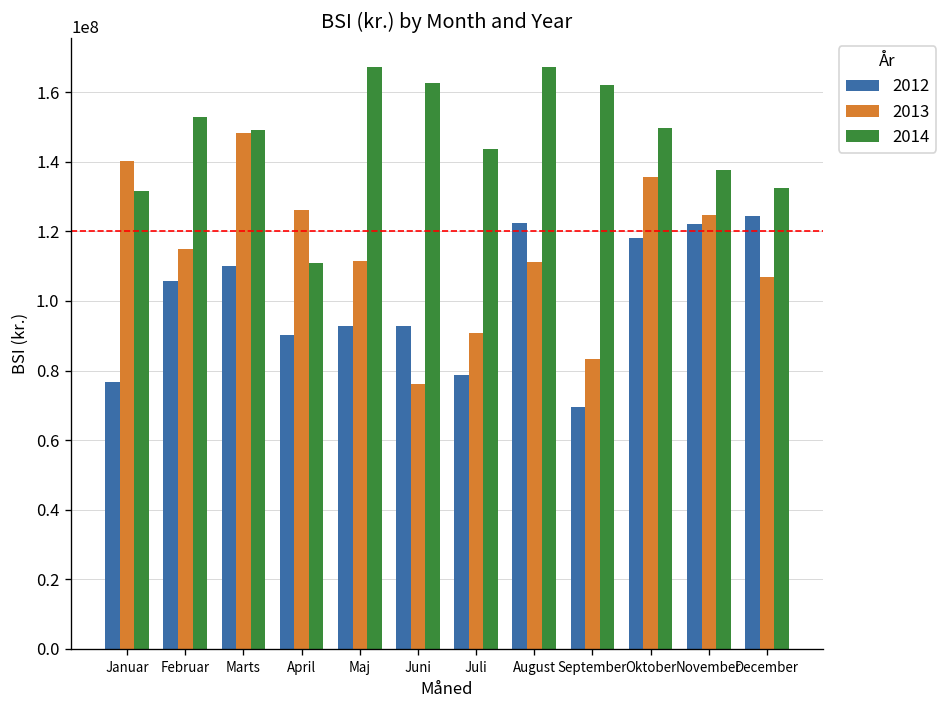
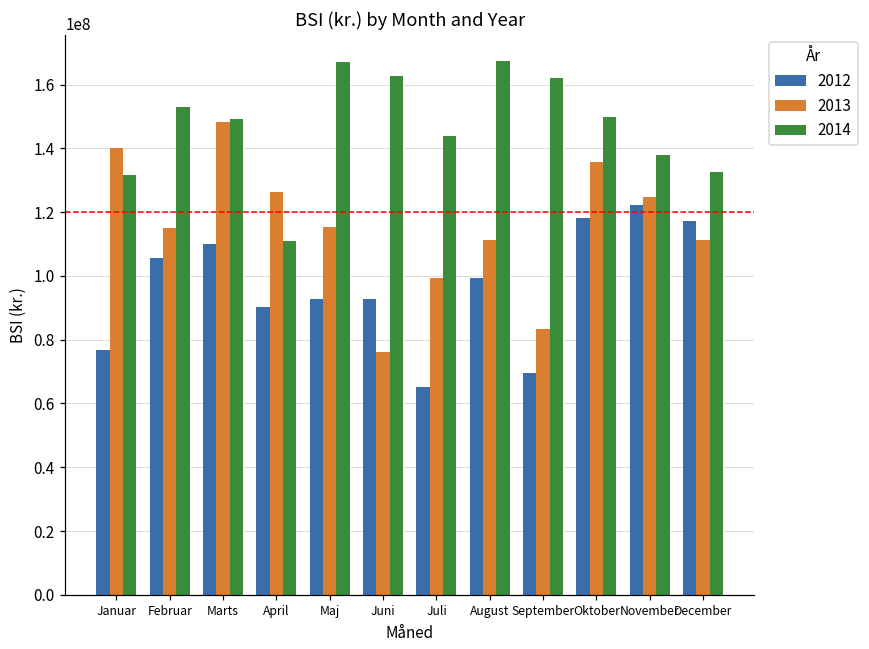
  {
    "2012": {
      "Januar": 77000000,
      "Februar": 106000000,
      "Marts": 110000000,
      "April": 90000000,
      "Maj": 93000000,
      "Juni": 93000000,
-     "Juli": 79000000,
-     "August": 122000000,
+     "Juli": 65000000,
+     "August": 99000000,
      "September": 70000000,
      "Oktober": 118000000,
      "November": 122000000,
-     "December": 124000000
+     "December": 117000000
    },
    "2013": {
      "Januar": 140000000,
      "Februar": 115000000,
      "Marts": 148000000,
      "April": 126000000,
-     "Maj": 111000000,
+     "Maj": 115000000,
      "Juni": 76000000,
-     "Juli": 91000000,
+     "Juli": 99000000,
      "August": 111000000,
      "September": 83000000,
      "Oktober": 136000000,
      "November": 125000000,
-     "December": 107000000
+     "December": 111000000
    },
    "2014": {
      "Januar": 132000000,
      "Februar": 153000000,
      "Marts": 149000000,
      "April": 111000000,
      "Maj": 167000000,
      "Juni": 163000000,
      "Juli": 144000000,
      "August": 167000000,
      "September": 162000000,
      "Oktober": 150000000,
      "November": 138000000,
      "December": 132000000
    }
  }
